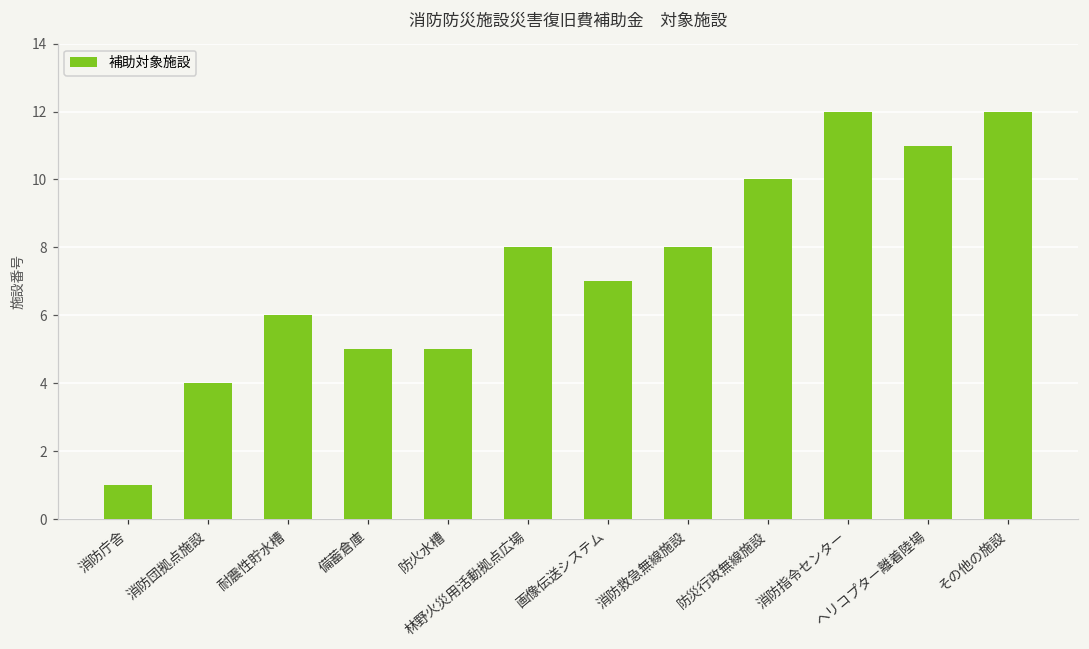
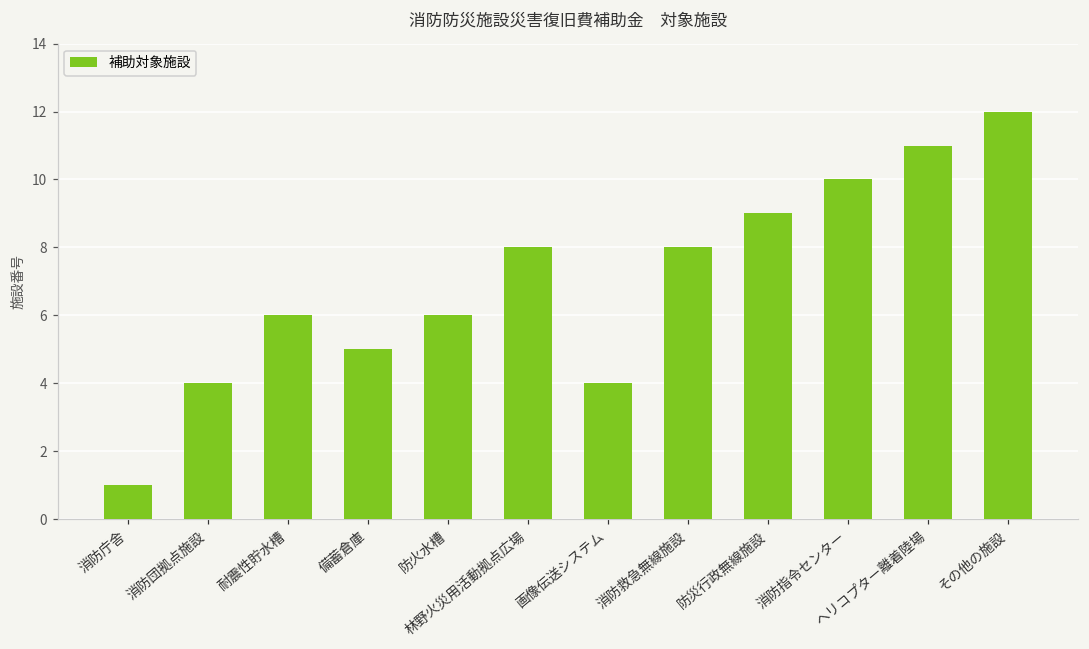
  {
    "消防庁舎": 1,
    "消防団拠点施設": 4,
    "耐震性貯水槽": 6,
    "備蓄倉庫": 5,
-   "防火水槽": 5,
+   "防火水槽": 6,
    "林野火災用活動拠点広場": 8,
-   "画像伝送システム": 7,
+   "画像伝送システム": 4,
    "消防救急無線施設": 8,
-   "防災行政無線施設": 10,
-   "消防指令センター": 12,
+   "防災行政無線施設": 9,
+   "消防指令センター": 10,
    "ヘリコプター離着陸場": 11,
    "その他の施設": 12
  }
